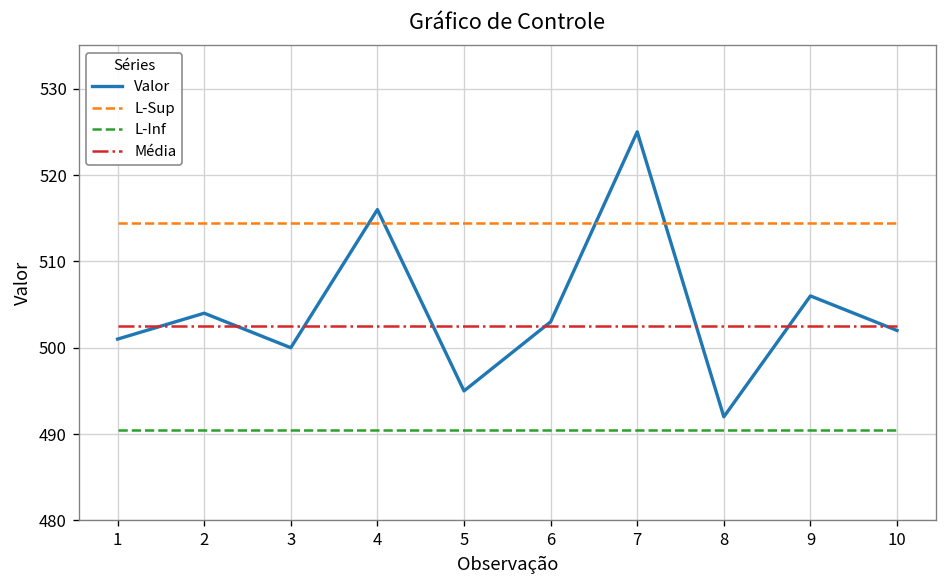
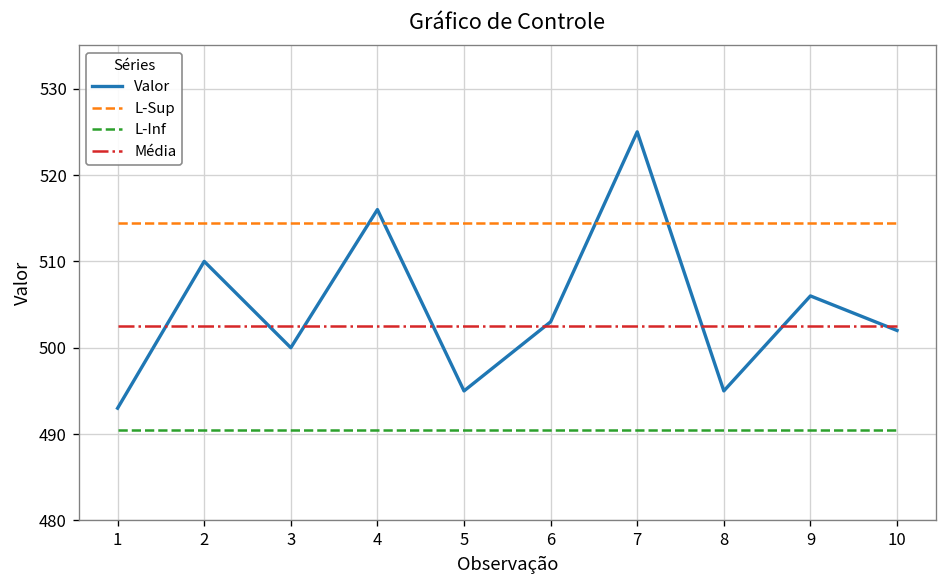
  {
    "Valor": {
-     "1": 501,
-     "2": 504,
+     "1": 493,
+     "2": 510,
      "3": 500,
      "4": 516,
      "5": 495,
      "6": 503,
      "7": 525,
-     "8": 492,
+     "8": 495,
      "9": 506,
      "10": 502
    },
    "L-Sup": {
      "1": 515,
      "2": 515,
      "3": 515,
      "4": 515,
      "5": 515,
      "6": 515,
      "7": 515,
      "8": 515,
      "9": 515,
      "10": 515
    },
    "L-Inf": {
      "1": 491,
      "2": 491,
      "3": 491,
      "4": 491,
      "5": 491,
      "6": 491,
      "7": 491,
      "8": 491,
      "9": 491,
      "10": 491
    },
    "Média": {
      "1": 503,
      "2": 503,
      "3": 503,
      "4": 503,
      "5": 503,
      "6": 503,
      "7": 503,
      "8": 503,
      "9": 503,
      "10": 503
    }
  }
